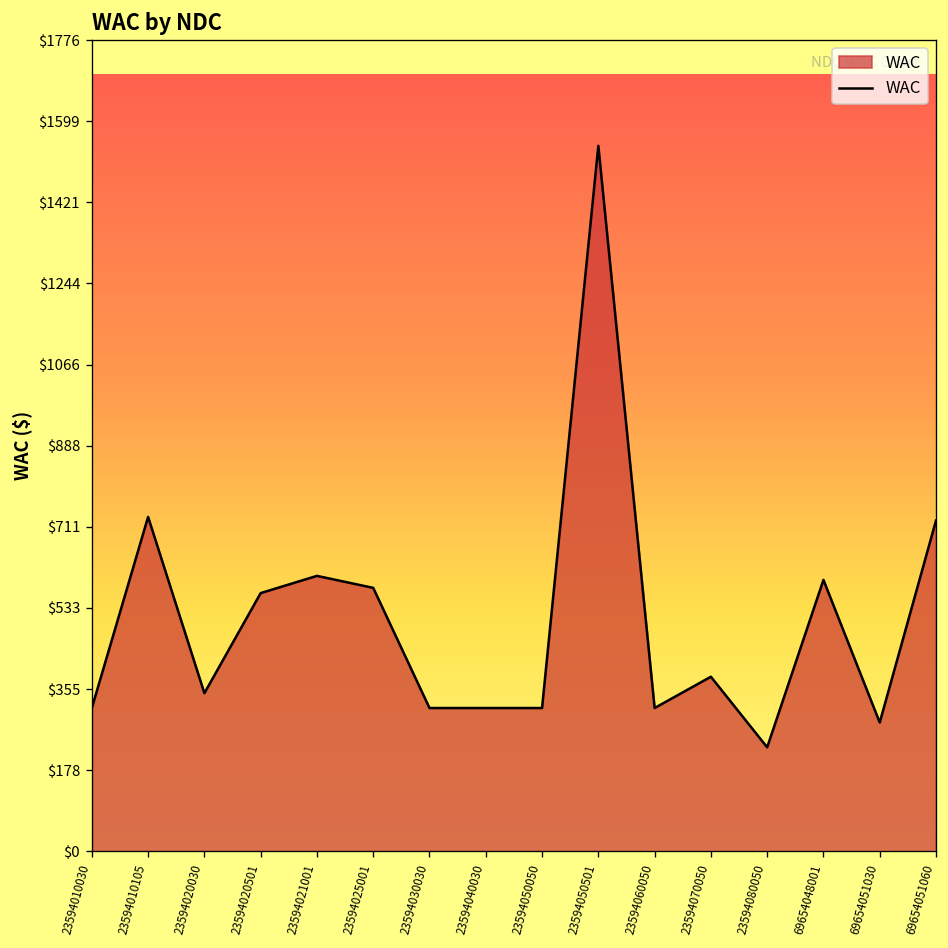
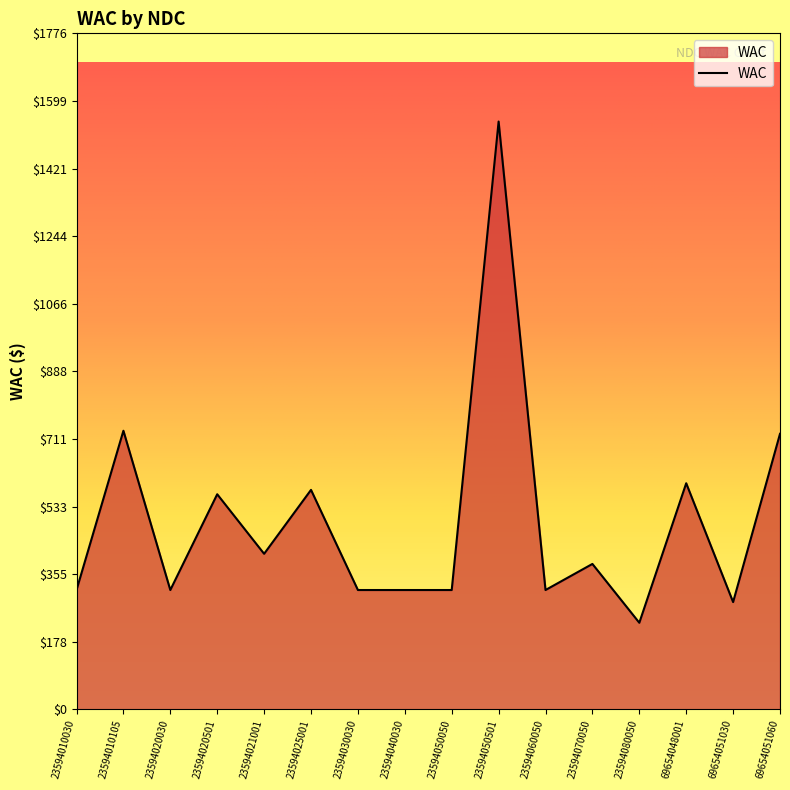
  {
    "23594010030": "$310",
    "23594010105": "$730",
-   "23594020030": "$350",
+   "23594020030": "$310",
    "23594020501": "$570",
-   "23594021001": "$600",
+   "23594021001": "$410",
    "23594025001": "$580",
    "23594030030": "$310",
    "23594040030": "$310",
    "23594050050": "$310",
    "23594050501": "$1540",
    "23594060050": "$310",
    "23594070050": "$380",
    "23594080050": "$230",
    "69654048001": "$590",
    "69654051030": "$280",
    "69654051060": "$720"
  }
